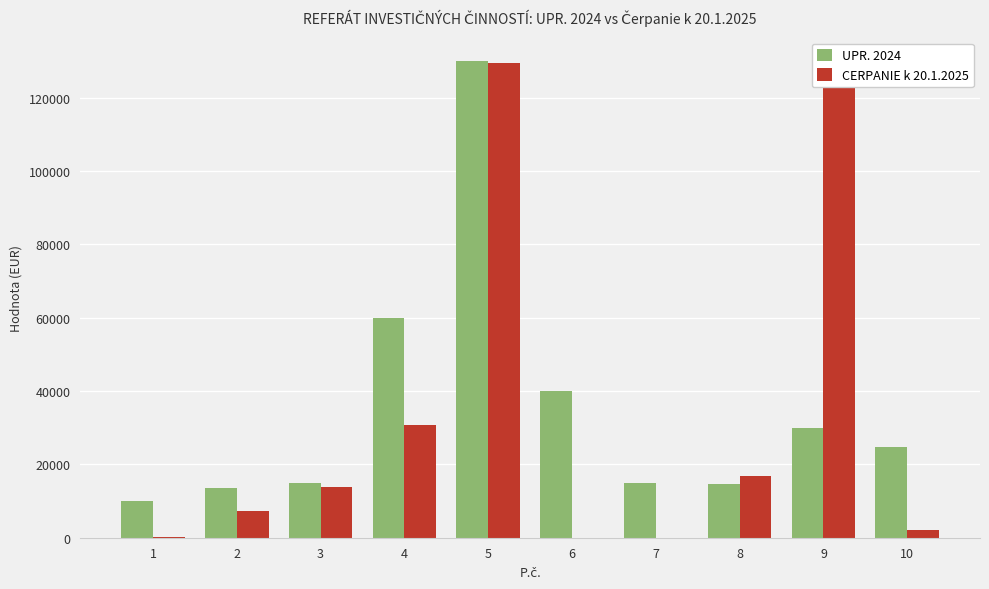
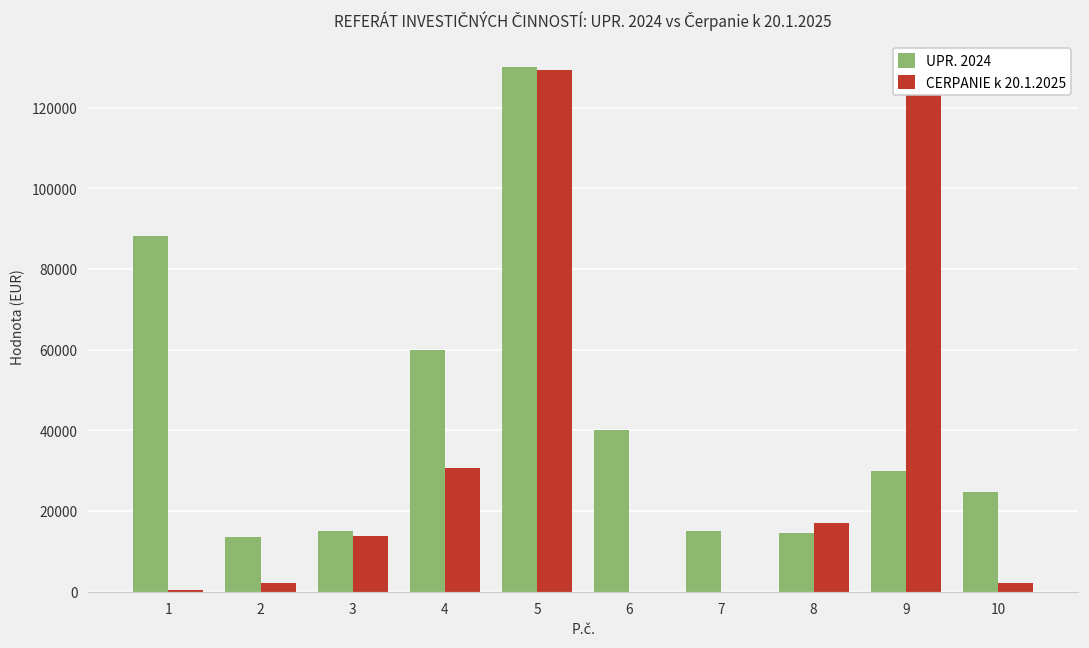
  {
    "UPR. 2024": {
-     "1": 10000,
+     "1": 88000,
      "2": 14000,
      "3": 15000,
      "4": 60000,
      "5": 130000,
      "6": 40000,
      "7": 15000,
      "8": 15000,
      "9": 30000,
      "10": 25000
    },
    "CERPANIE k 20.1.2025": {
-     "2": 7000,
+     "2": 2000,
      "3": 14000,
      "4": 31000,
      "5": 129000,
      "6": 0,
      "7": 0,
      "8": 17000,
      "10": 2000
    }
  }
